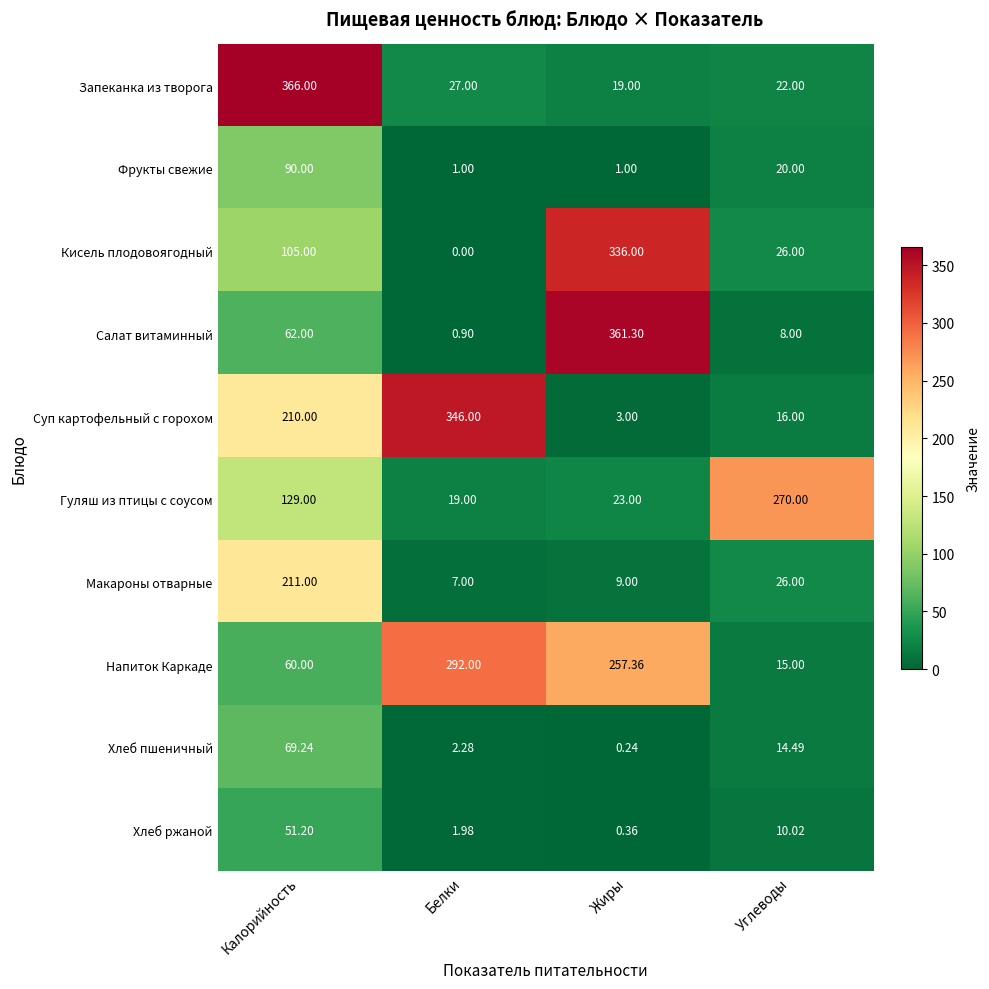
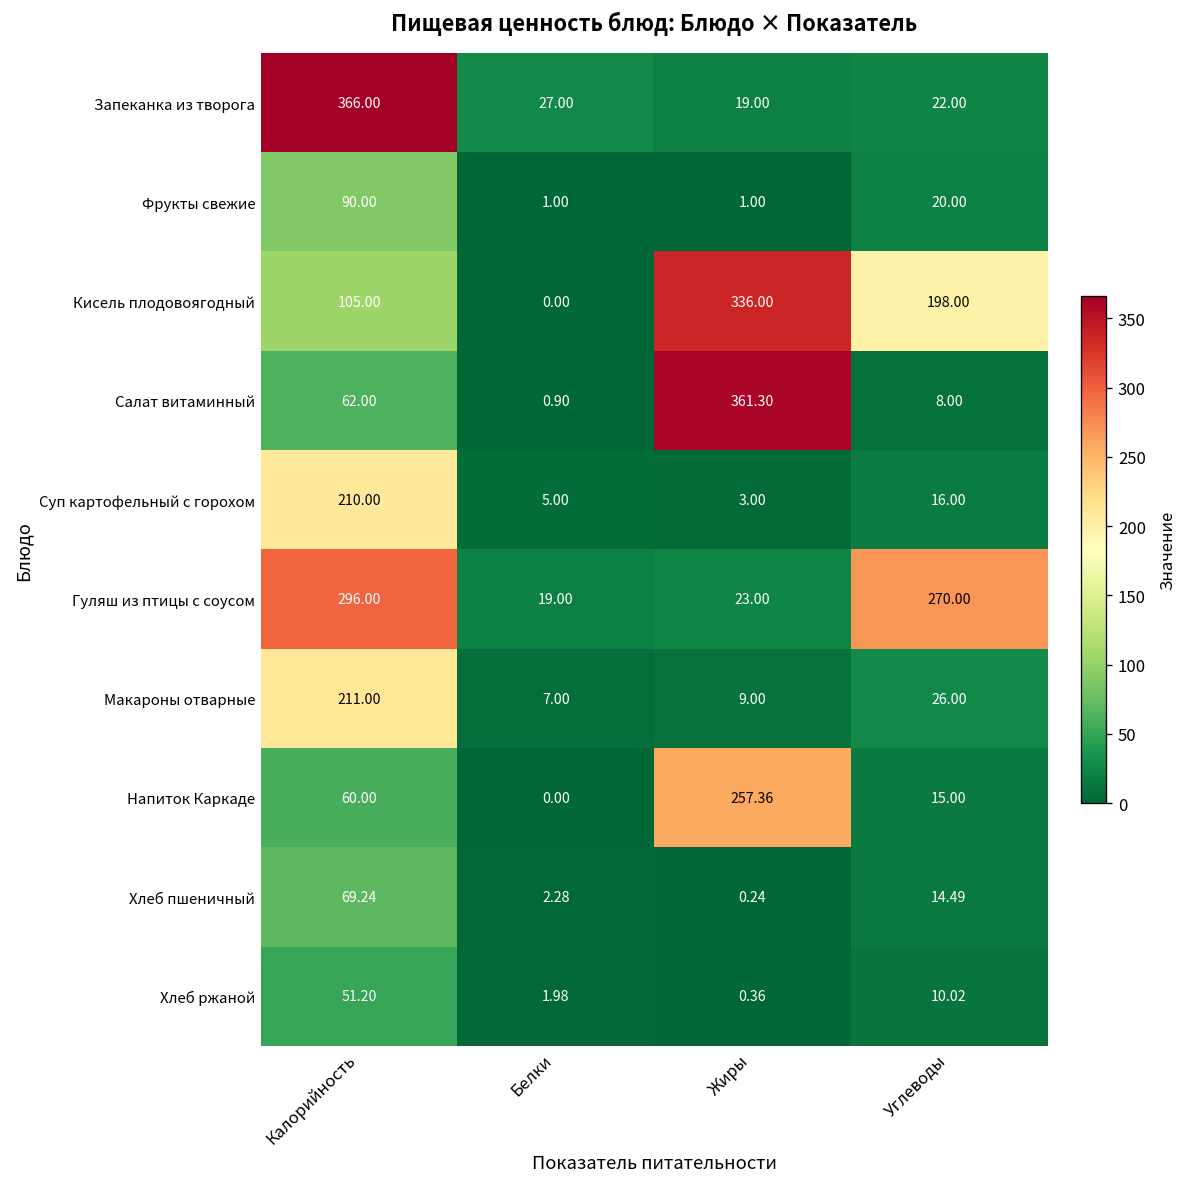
  {
    "Запеканка из творога": {
      "Калорийность": 366.00,
      "Белки": 27.00,
      "Жиры": 19.00,
      "Углеводы": 22.00
    },
    "Фрукты свежие": {
      "Калорийность": 90.00,
      "Белки": 1.00,
      "Жиры": 1.00,
      "Углеводы": 20.00
    },
    "Кисель плодовоягодный": {
      "Калорийность": 105.00,
      "Белки": 0.00,
      "Жиры": 336.00,
-     "Углеводы": 26.00
+     "Углеводы": 198.00
    },
    "Салат витаминный": {
      "Калорийность": 62.00,
      "Белки": 0.90,
      "Жиры": 361.30,
      "Углеводы": 8.00
    },
    "Суп картофельный с горохом": {
      "Калорийность": 210.00,
-     "Белки": 346.00,
+     "Белки": 5.00,
      "Жиры": 3.00,
      "Углеводы": 16.00
    },
    "Гуляш из птицы с соусом": {
-     "Калорийность": 129.00,
+     "Калорийность": 296.00,
      "Белки": 19.00,
      "Жиры": 23.00,
      "Углеводы": 270.00
    },
    "Макароны отварные": {
      "Калорийность": 211.00,
      "Белки": 7.00,
      "Жиры": 9.00,
      "Углеводы": 26.00
    },
    "Напиток Каркаде": {
      "Калорийность": 60.00,
-     "Белки": 292.00,
+     "Белки": 0.00,
      "Жиры": 257.36,
      "Углеводы": 15.00
    },
    "Хлеб пшеничный": {
      "Калорийность": 69.24,
      "Белки": 2.28,
      "Жиры": 0.24,
      "Углеводы": 14.49
    },
    "Хлеб ржаной": {
      "Калорийность": 51.20,
      "Белки": 1.98,
      "Жиры": 0.36,
      "Углеводы": 10.02
    }
  }
